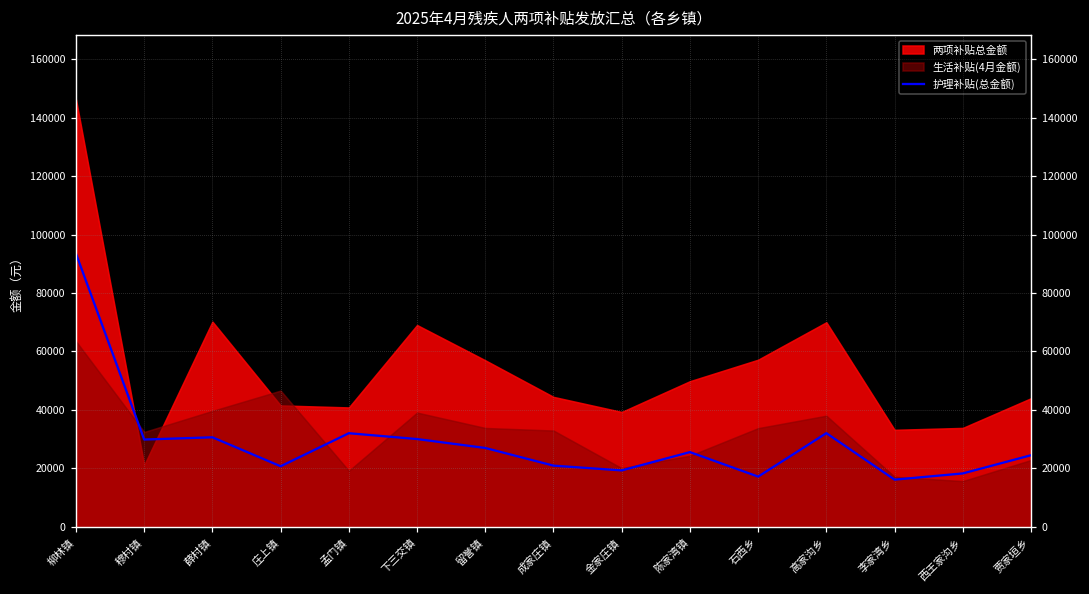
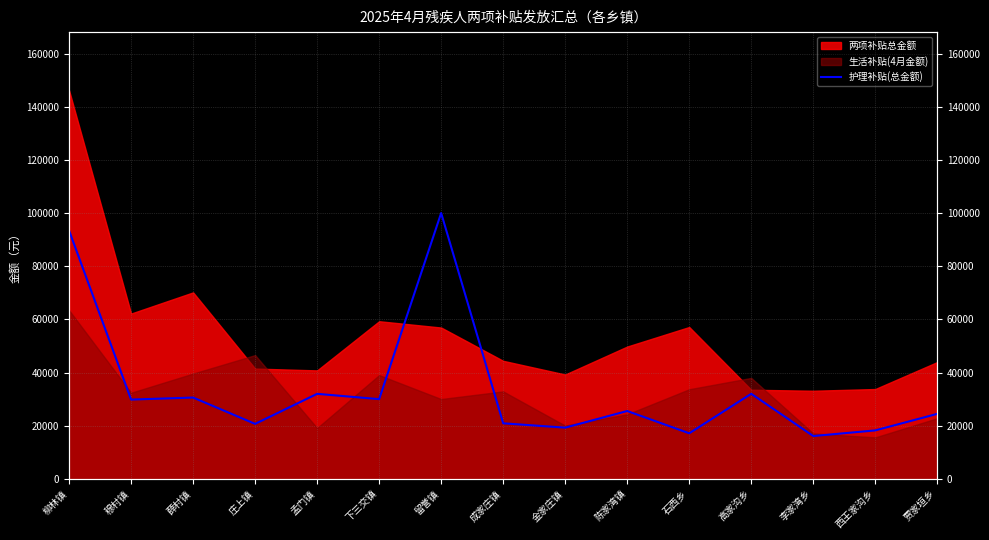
  {
    "护理补贴(总金额)": {
      "柳林镇": 93000,
      "穆村镇": 30000,
      "薛村镇": 31000,
      "庄上镇": 21000,
      "孟门镇": 32000,
      "下三交镇": 30000,
-     "留誉镇": 27000,
+     "留誉镇": 100000,
      "成家庄镇": 21000,
      "陈家湾镇": 26000,
      "石西乡": 17000,
      "高家沟乡": 32000,
      "李家湾乡": 16000,
      "西王家沟乡": 18000,
      "贾家垣乡": 24000
    },
    "两项补贴总金额": {
      "柳林镇": 146000,
-     "穆村镇": 21000,
+     "穆村镇": 62000,
      "薛村镇": 70000,
      "庄上镇": 41000,
      "孟门镇": 41000,
-     "下三交镇": 69000,
+     "下三交镇": 59000,
      "留誉镇": 57000,
      "成家庄镇": 44000,
      "金家庄镇": 39000,
      "陈家湾镇": 50000,
      "石西乡": 57000,
-     "高家沟乡": 70000,
+     "高家沟乡": 34000,
      "李家湾乡": 33000,
      "西王家沟乡": 34000,
      "贾家垣乡": 44000
    },
    "生活补贴(4月金额)": {
      "柳林镇": 63000,
      "穆村镇": 32000,
      "薛村镇": 40000,
      "庄上镇": 47000,
      "孟门镇": 19000,
      "下三交镇": 39000,
-     "留誉镇": 34000,
+     "留誉镇": 30000,
      "成家庄镇": 33000,
      "陈家湾镇": 24000,
      "石西乡": 34000,
      "高家沟乡": 38000,
      "李家湾乡": 17000,
      "西王家沟乡": 16000,
      "贾家垣乡": 23000
    }
  }
